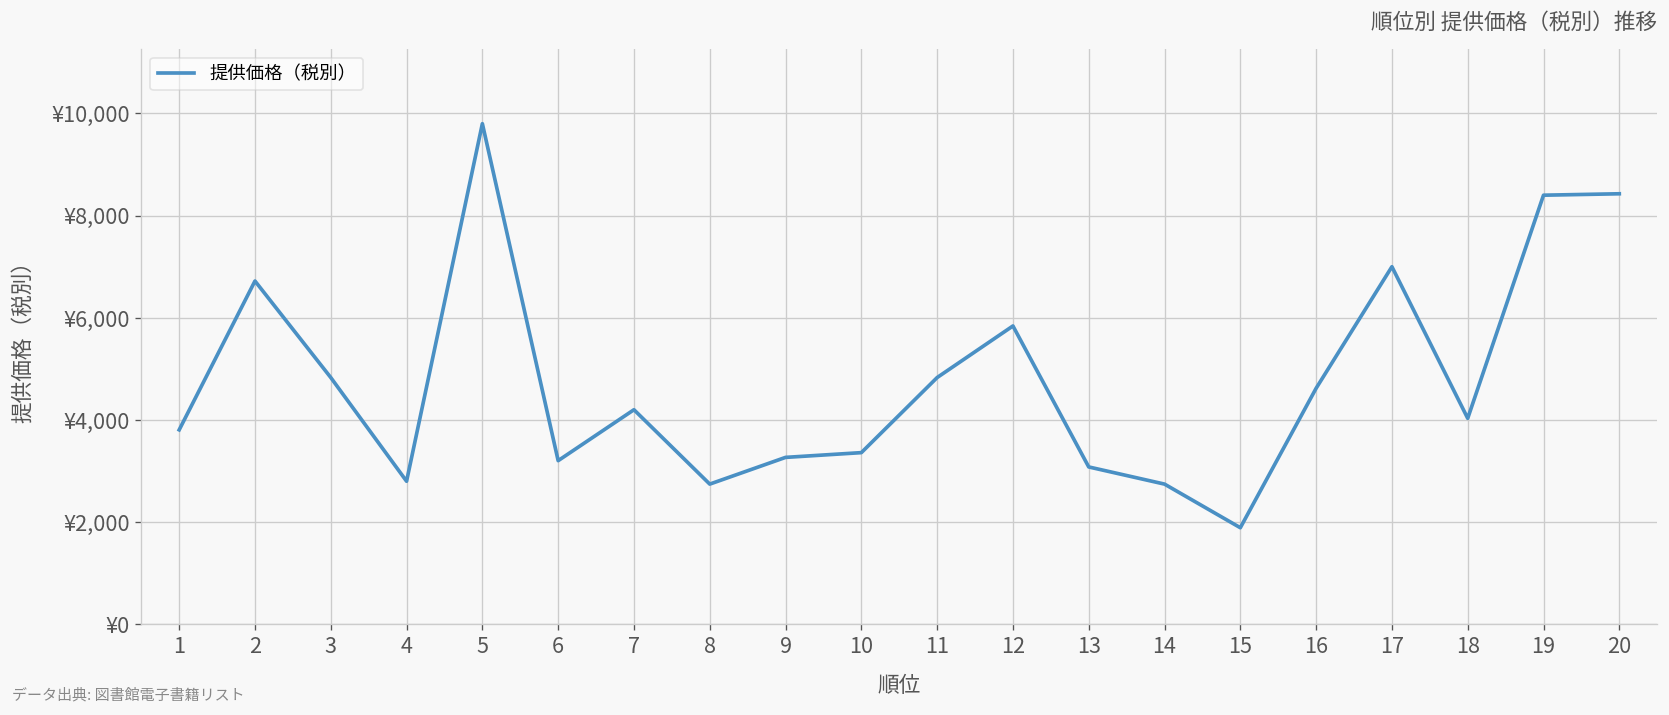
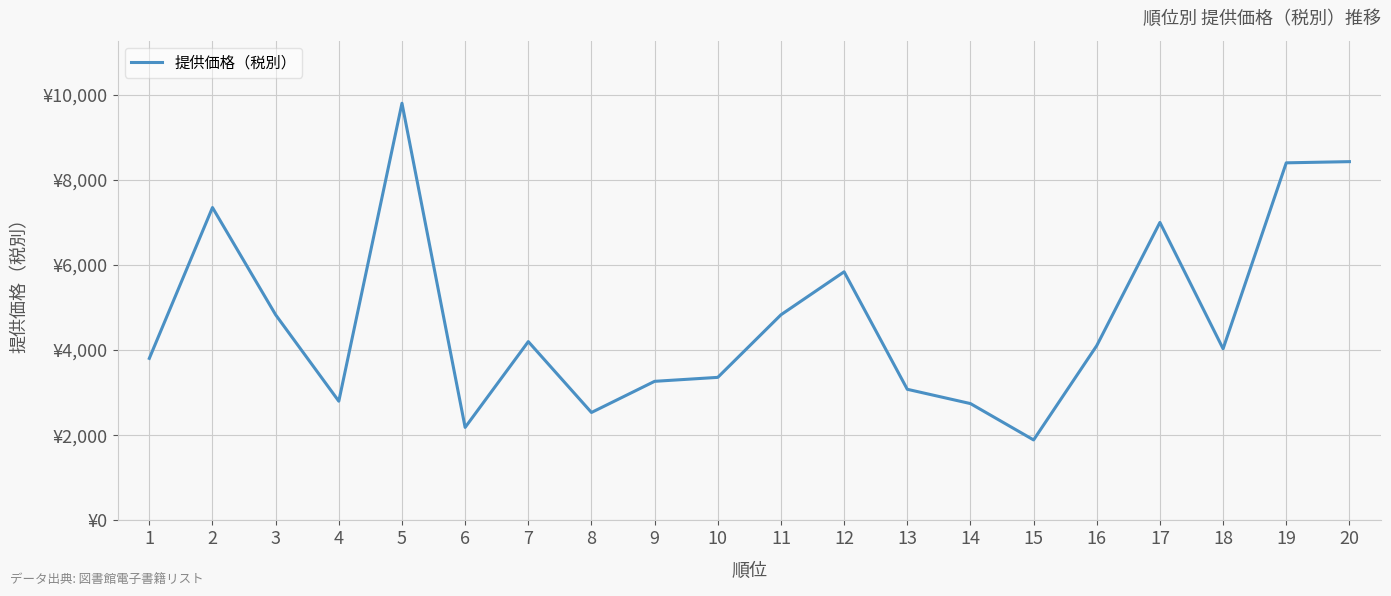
  {
    "1": "¥3,800",
-   "2": "¥6,700",
+   "2": "¥7,400",
    "3": "¥4,800",
    "4": "¥2,800",
    "5": "¥9,800",
-   "6": "¥3,200",
+   "6": "¥2,200",
    "7": "¥4,200",
-   "8": "¥2,700",
+   "8": "¥2,500",
    "9": "¥3,300",
    "10": "¥3,400",
    "11": "¥4,800",
    "12": "¥5,800",
    "13": "¥3,100",
    "14": "¥2,700",
    "15": "¥1,900",
-   "16": "¥4,600",
+   "16": "¥4,100",
    "17": "¥7,000",
    "18": "¥4,000",
    "19": "¥8,400",
    "20": "¥8,400"
  }
